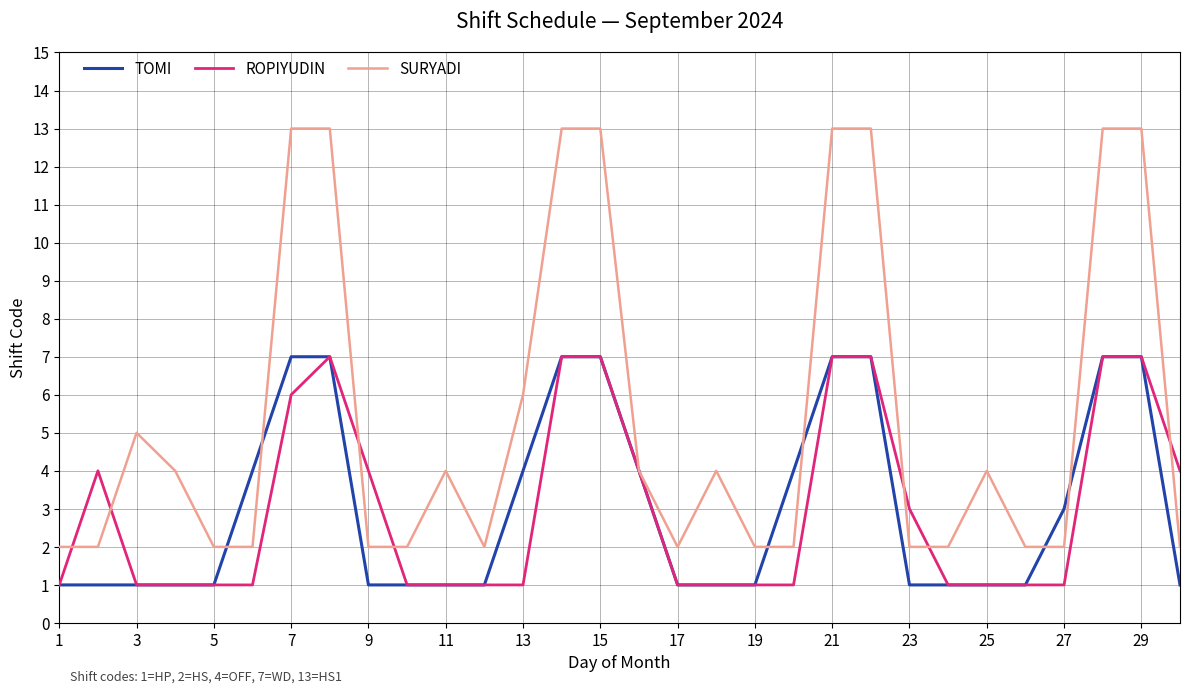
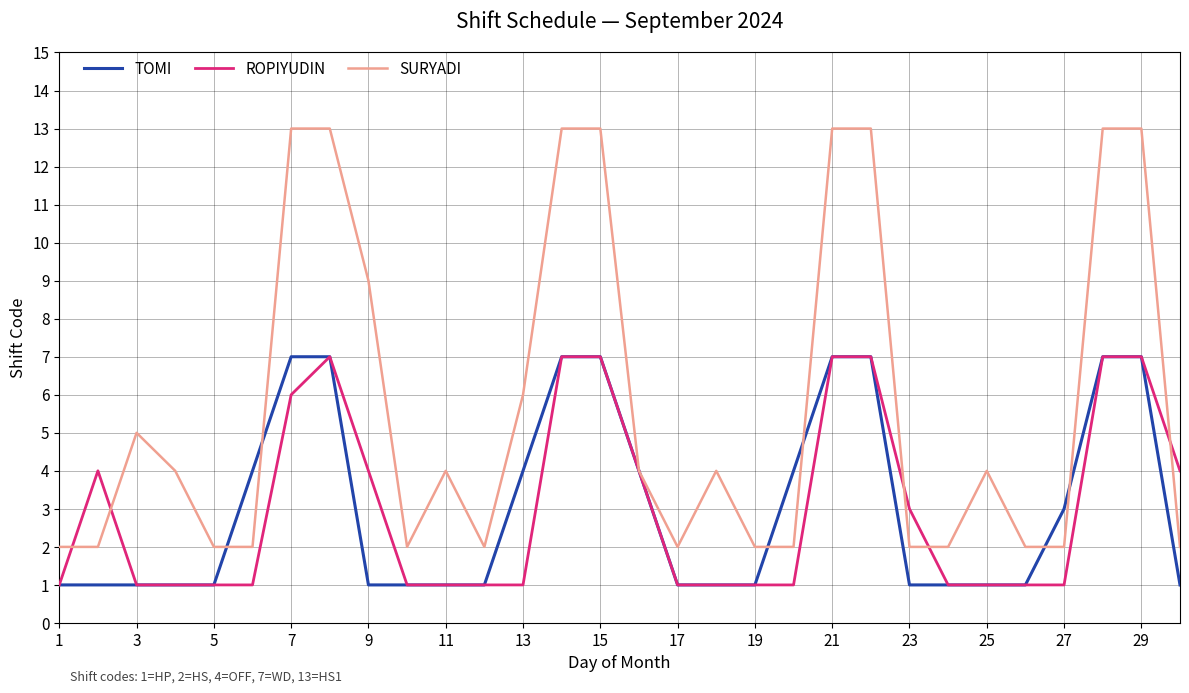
  {
    "TOMI": {
      "7": 7,
      "9": 1,
      "13": 4,
      "23": 1,
      "27": 3
    },
    "ROPIYUDIN": {
      "7": 6,
      "9": 4,
      "13": 1,
      "23": 3,
      "27": 1
    },
    "SURYADI": {
      "1": 2,
      "3": 5,
      "5": 2,
      "7": 13,
-     "9": 2,
+     "9": 9,
      "11": 4,
      "13": 6,
      "15": 13,
      "17": 2,
      "19": 2,
      "21": 13,
      "23": 2,
      "25": 4,
      "27": 2,
      "29": 13
    }
  }
